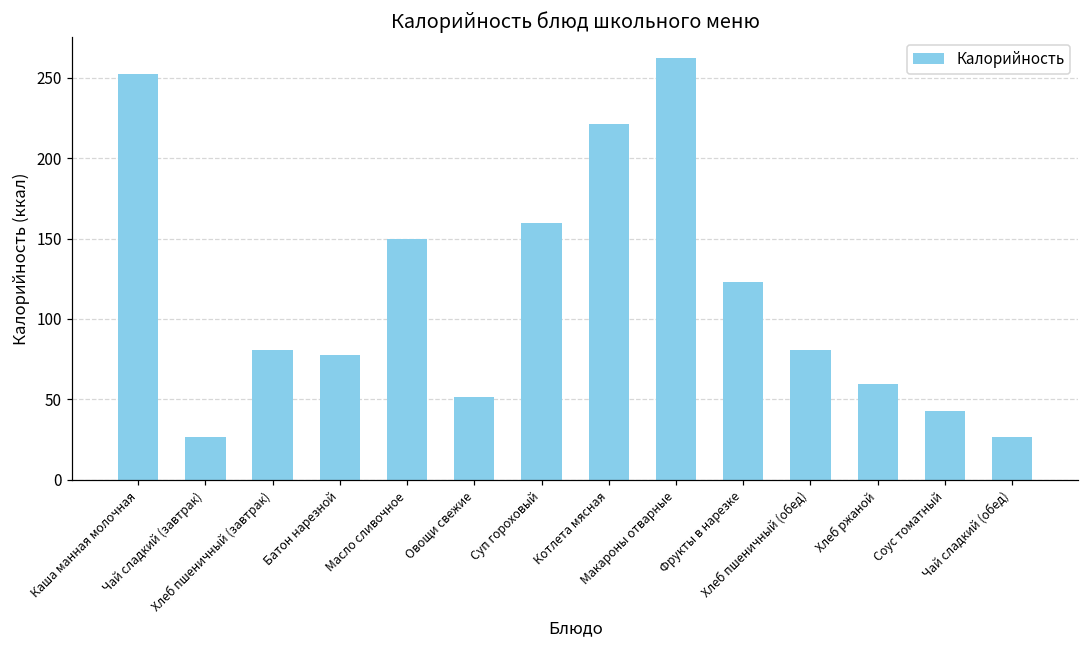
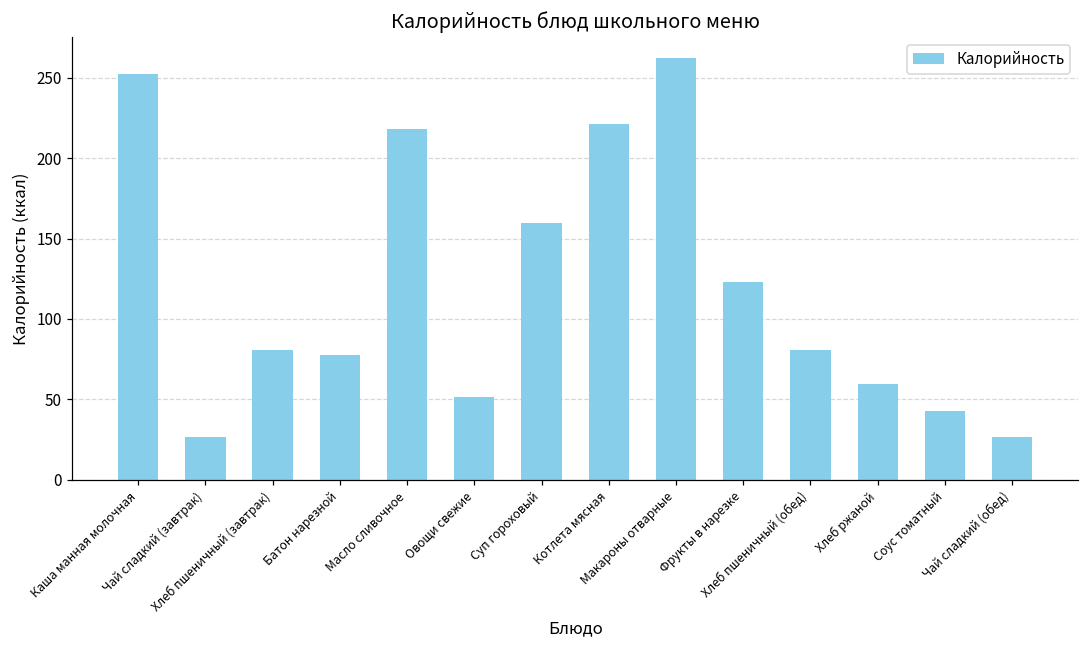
  {
    "Каша манная молочная": 253,
    "Чай сладкий (завтрак)": 27,
    "Хлеб пшеничный (завтрак)": 81,
    "Батон нарезной": 78,
-   "Масло сливочное": 150,
+   "Масло сливочное": 218,
    "Овощи свежие": 51,
    "Суп гороховый": 160,
    "Котлета мясная": 221,
    "Макароны отварные": 262,
    "Фрукты в нарезке": 123,
    "Хлеб пшеничный (обед)": 81,
    "Хлеб ржаной": 59,
    "Соус томатный": 42,
    "Чай сладкий (обед)": 27
  }
